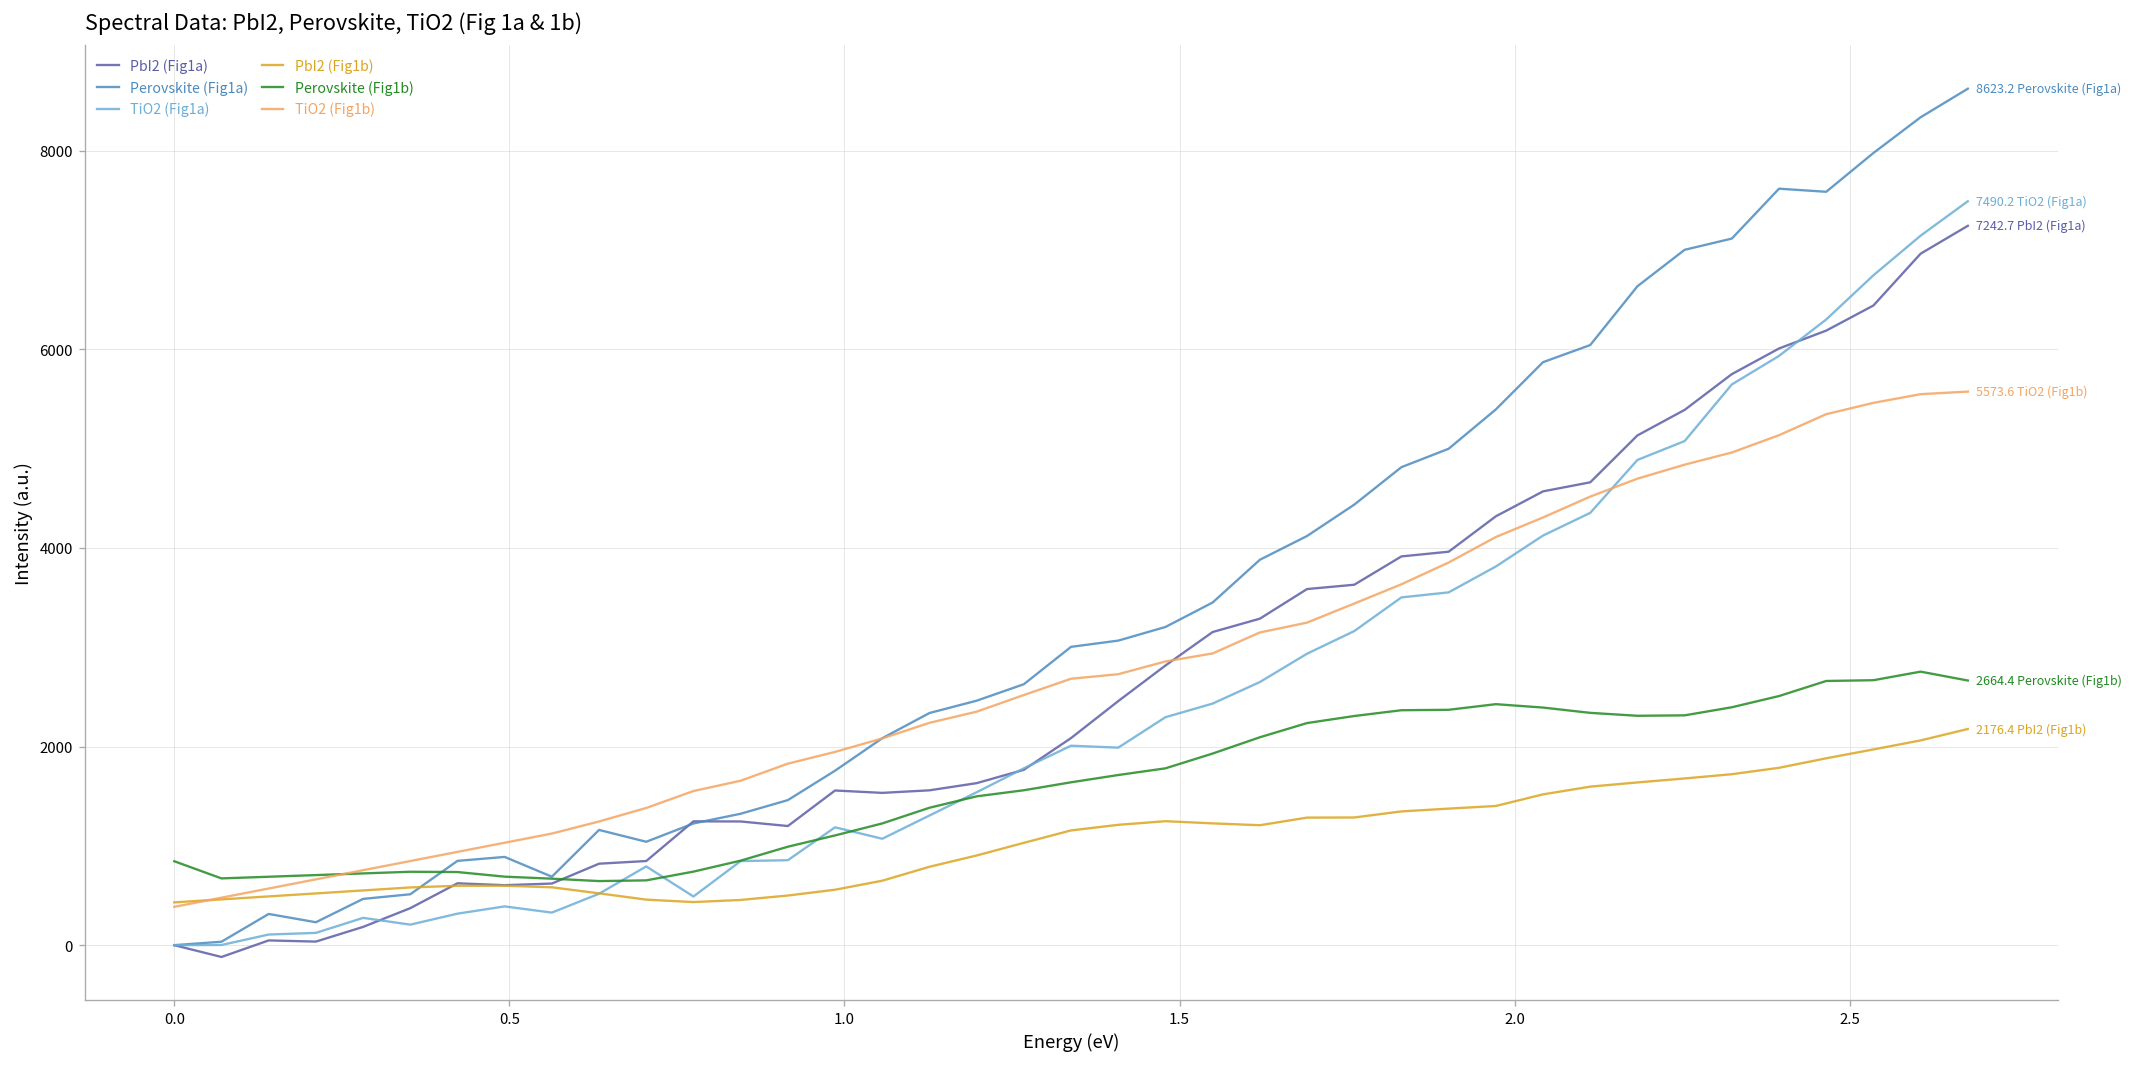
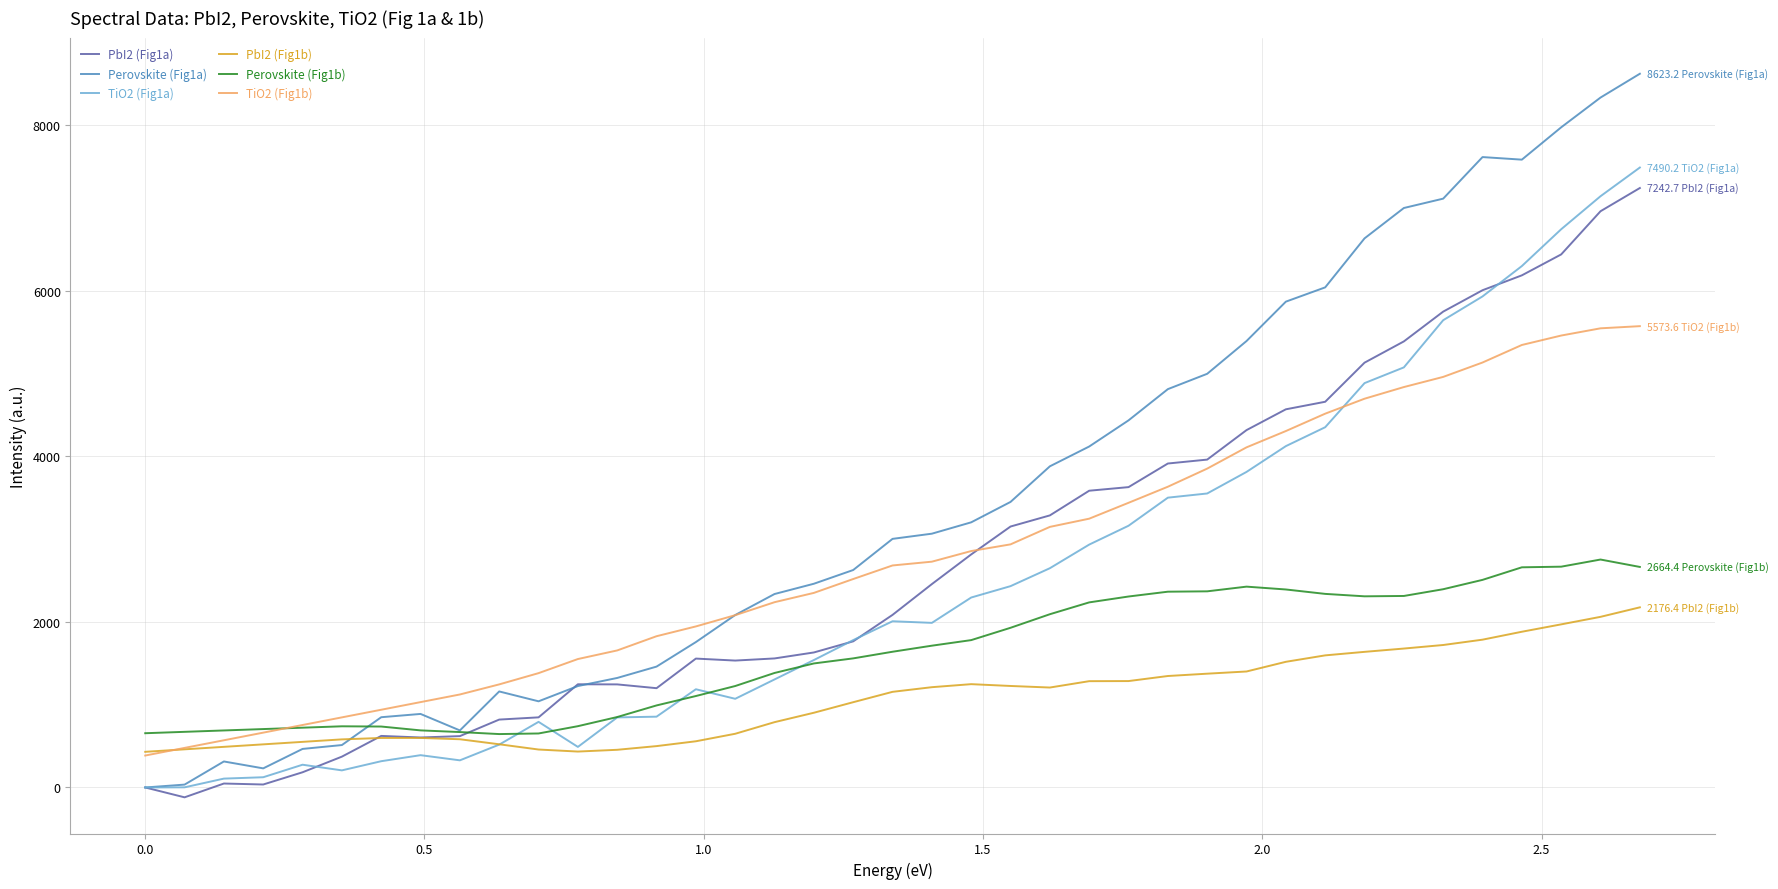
  {
    "PbI2 (Fig1b)": {
      "0.0": 400
    },
    "Perovskite (Fig1b)": {
-     "0.0": 800
+     "0.0": 700
    },
    "TiO2 (Fig1b)": {
      "0.0": 400
    }
  }
